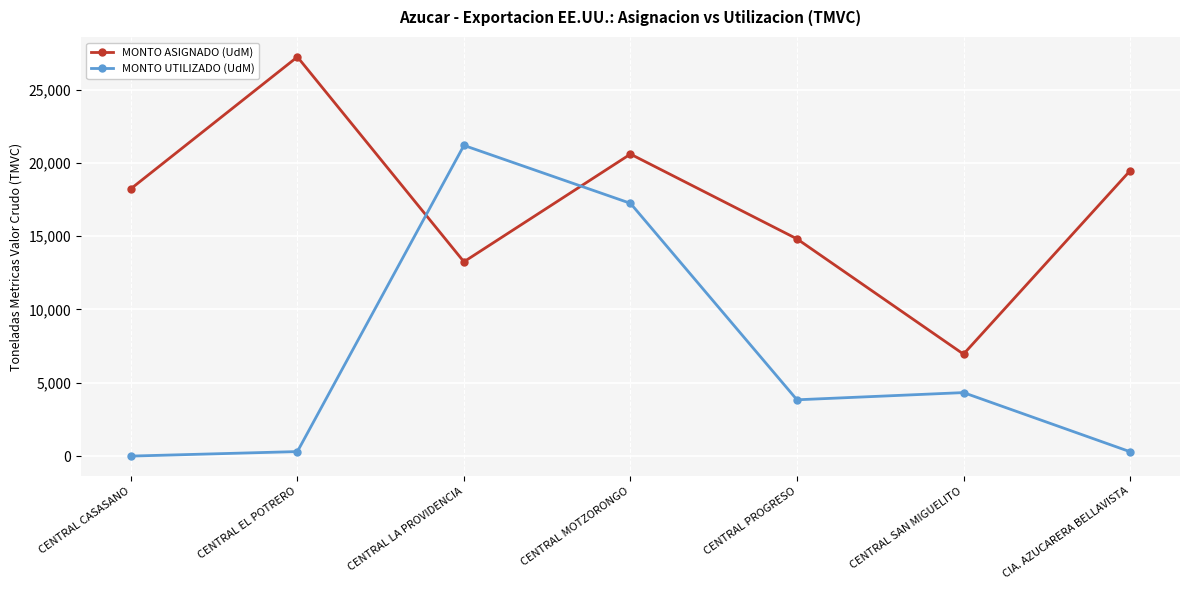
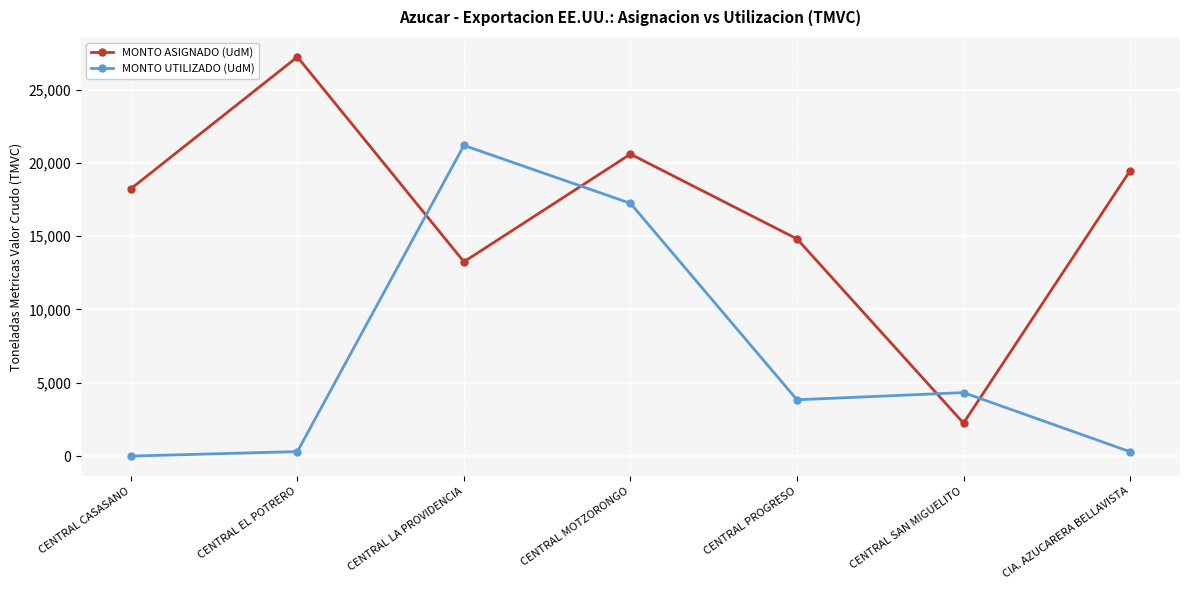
  {
    "MONTO ASIGNADO (UdM)": {
      "CENTRAL CASASANO": "18,200",
      "CENTRAL EL POTRERO": "27,200",
      "CENTRAL LA PROVIDENCIA": "13,300",
      "CENTRAL MOTZORONGO": "20,600",
      "CENTRAL PROGRESO": "14,800",
-     "CENTRAL SAN MIGUELITO": "7,000",
+     "CENTRAL SAN MIGUELITO": "2,200",
      "CIA. AZUCARERA BELLAVISTA": "19,500"
    },
    "MONTO UTILIZADO (UdM)": {
      "CENTRAL CASASANO": "0",
      "CENTRAL EL POTRERO": "300",
      "CENTRAL LA PROVIDENCIA": "21,200",
      "CENTRAL MOTZORONGO": "17,200",
      "CENTRAL PROGRESO": "3,800",
      "CENTRAL SAN MIGUELITO": "4,300",
      "CIA. AZUCARERA BELLAVISTA": "300"
    }
  }
